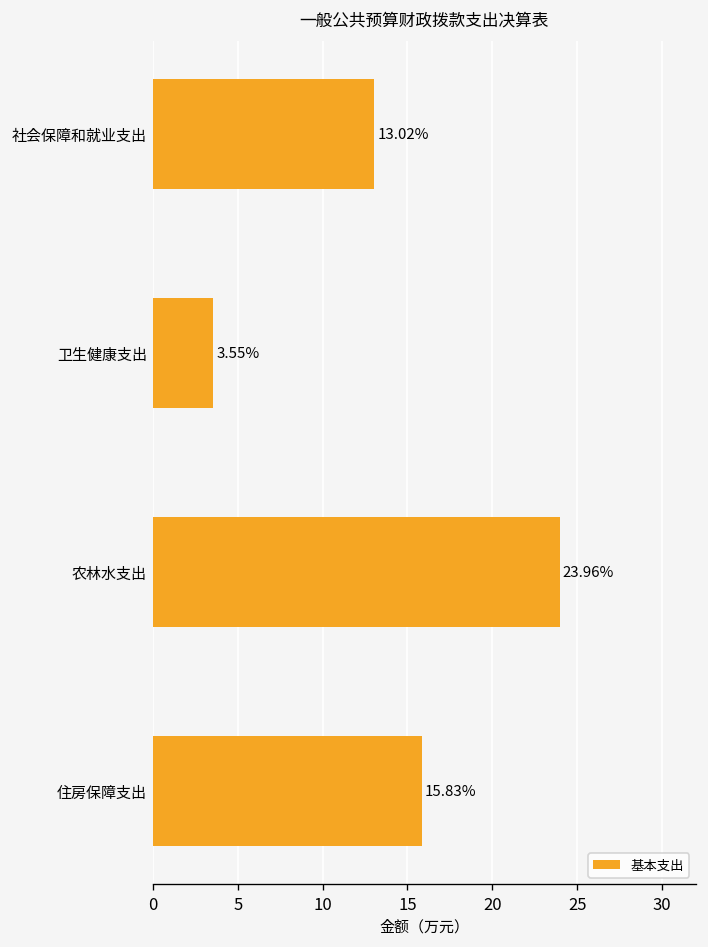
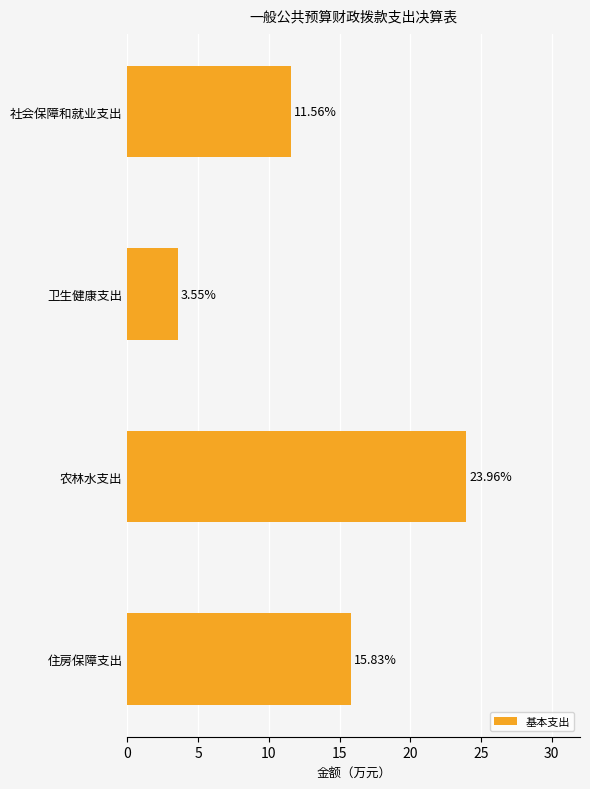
  {
-   "社会保障和就业支出": "13.02%",
+   "社会保障和就业支出": "11.56%",
    "卫生健康支出": "3.55%",
    "农林水支出": "23.96%",
    "住房保障支出": "15.83%"
  }
